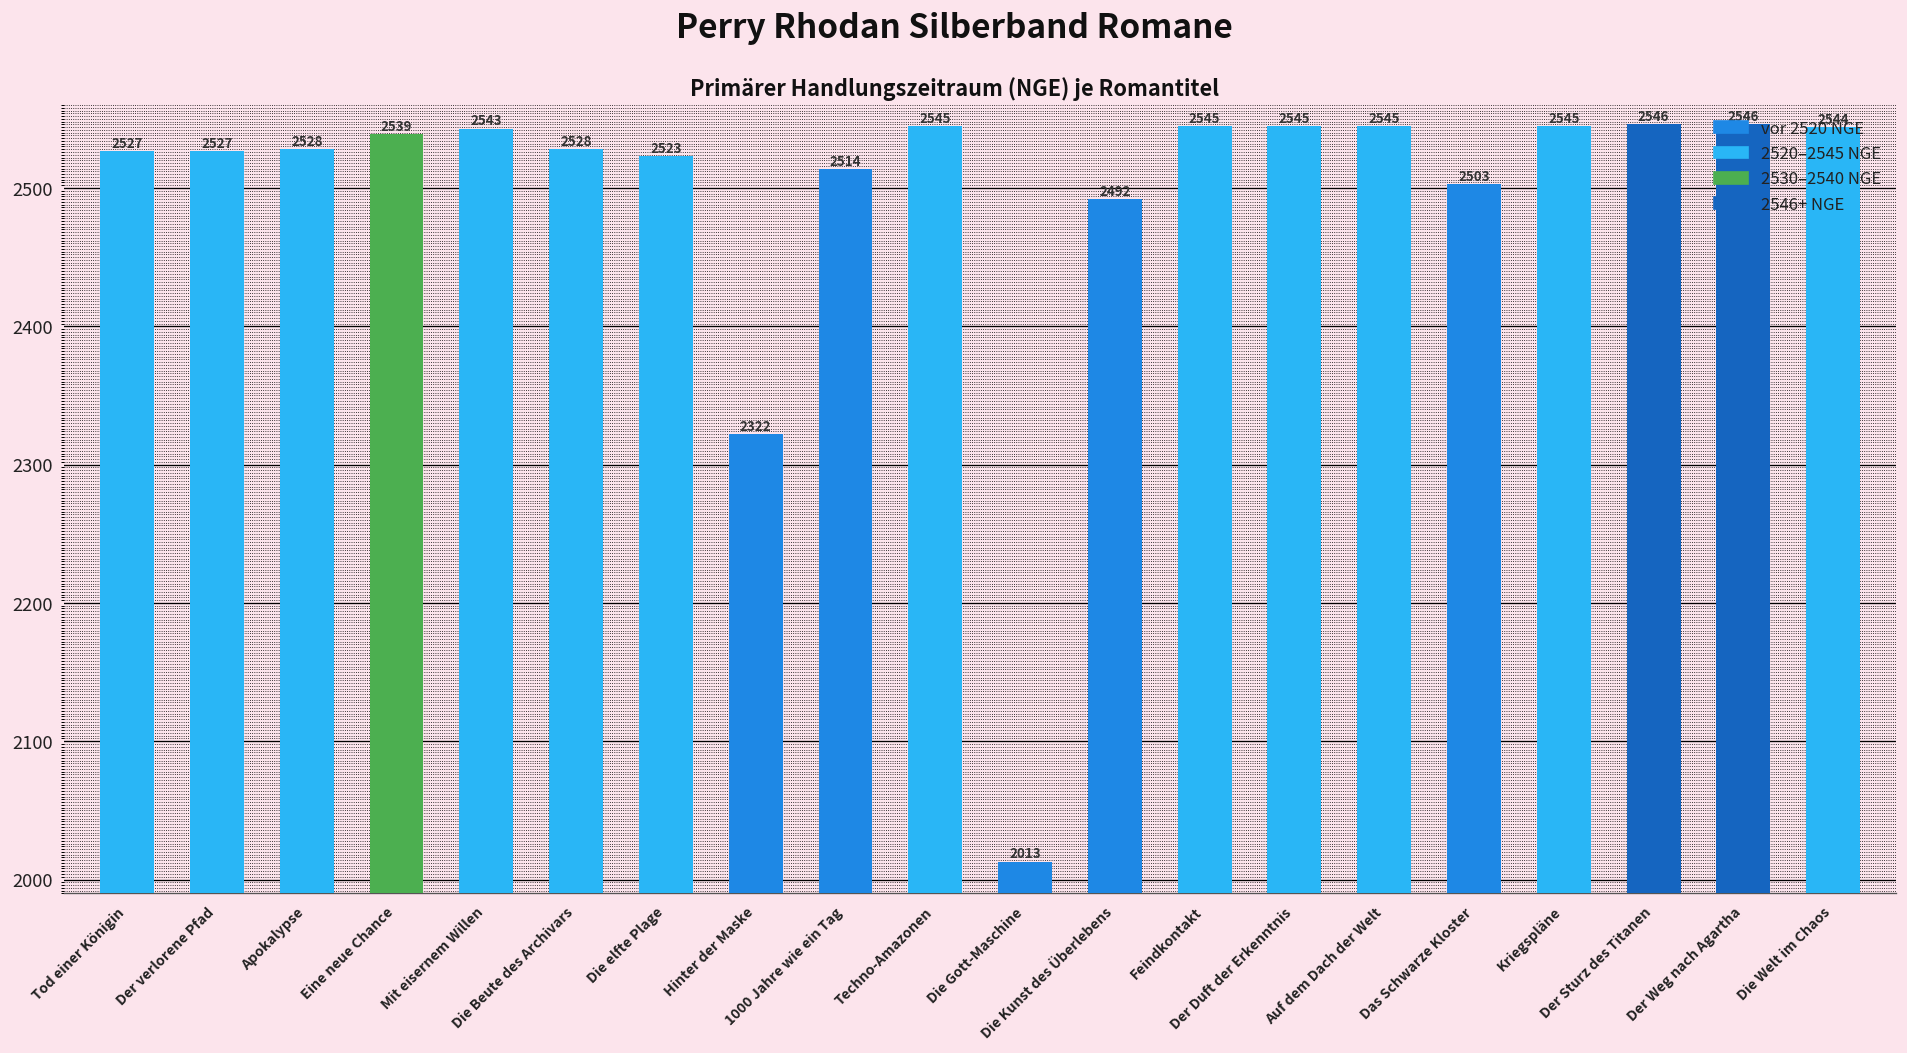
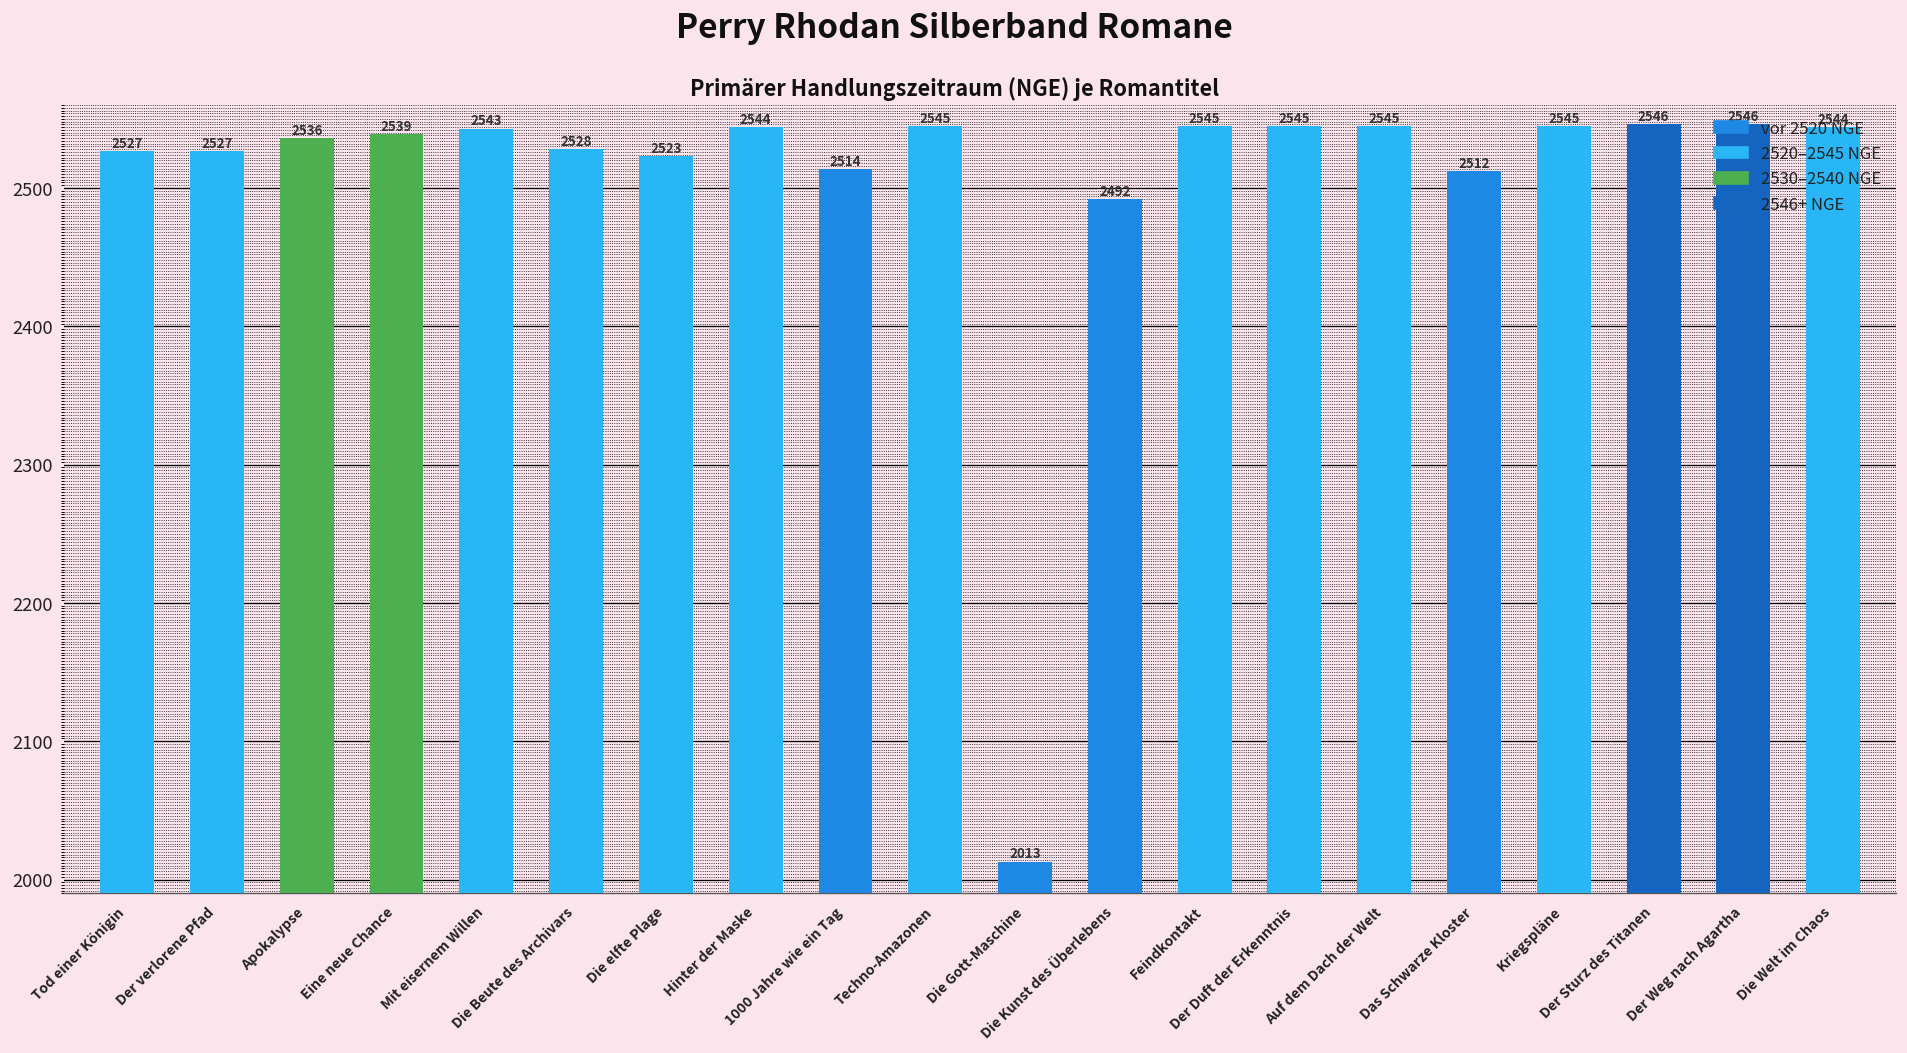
  {
    "Tod einer Königin": 2527,
    "Der verlorene Pfad": 2527,
-   "Apokalypse": 2528,
+   "Apokalypse": 2536,
    "Eine neue Chance": 2539,
    "Mit eisernem Willen": 2543,
    "Die Beute des Archivars": 2528,
    "Die elfte Plage": 2523,
-   "Hinter der Maske": 2322,
+   "Hinter der Maske": 2544,
    "1000 Jahre wie ein Tag": 2514,
    "Techno-Amazonen": 2545,
    "Die Gott-Maschine": 2013,
    "Die Kunst des Überlebens": 2492,
    "Feindkontakt": 2545,
    "Der Duft der Erkenntnis": 2545,
    "Auf dem Dach der Welt": 2545,
-   "Das Schwarze Kloster": 2503,
+   "Das Schwarze Kloster": 2512,
    "Kriegspläne": 2545,
    "Der Sturz des Titanen": 2546,
    "Der Weg nach Agartha": 2546,
    "Die Welt im Chaos": 2544
  }
